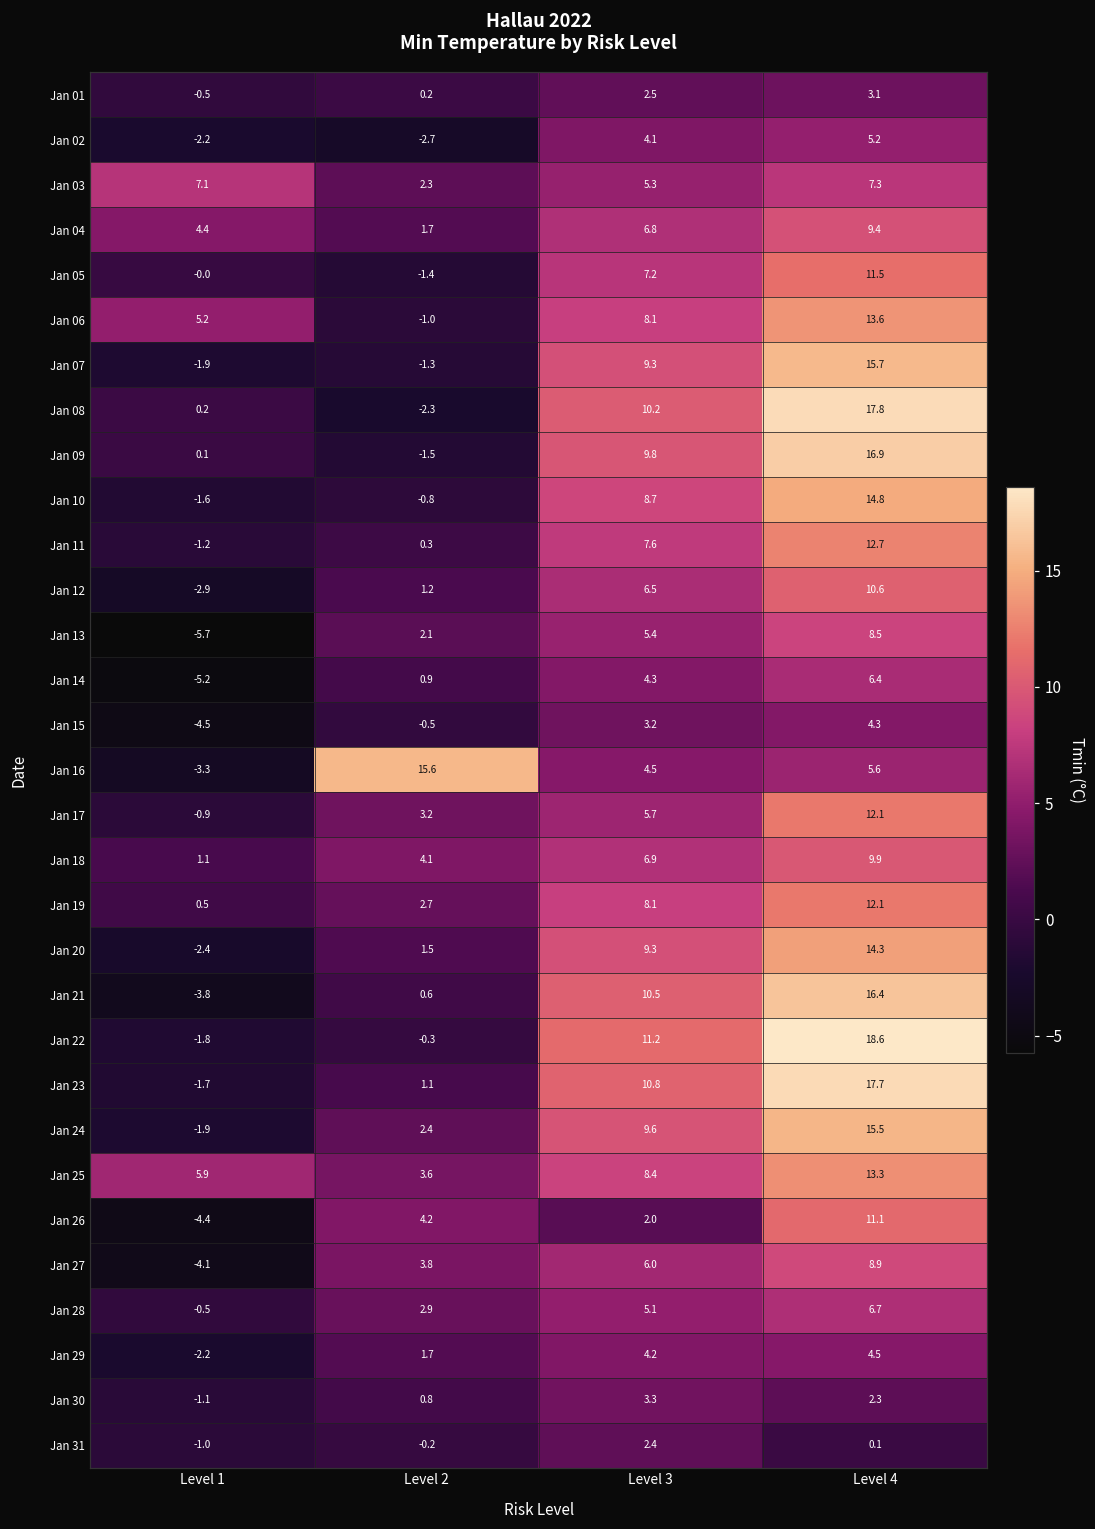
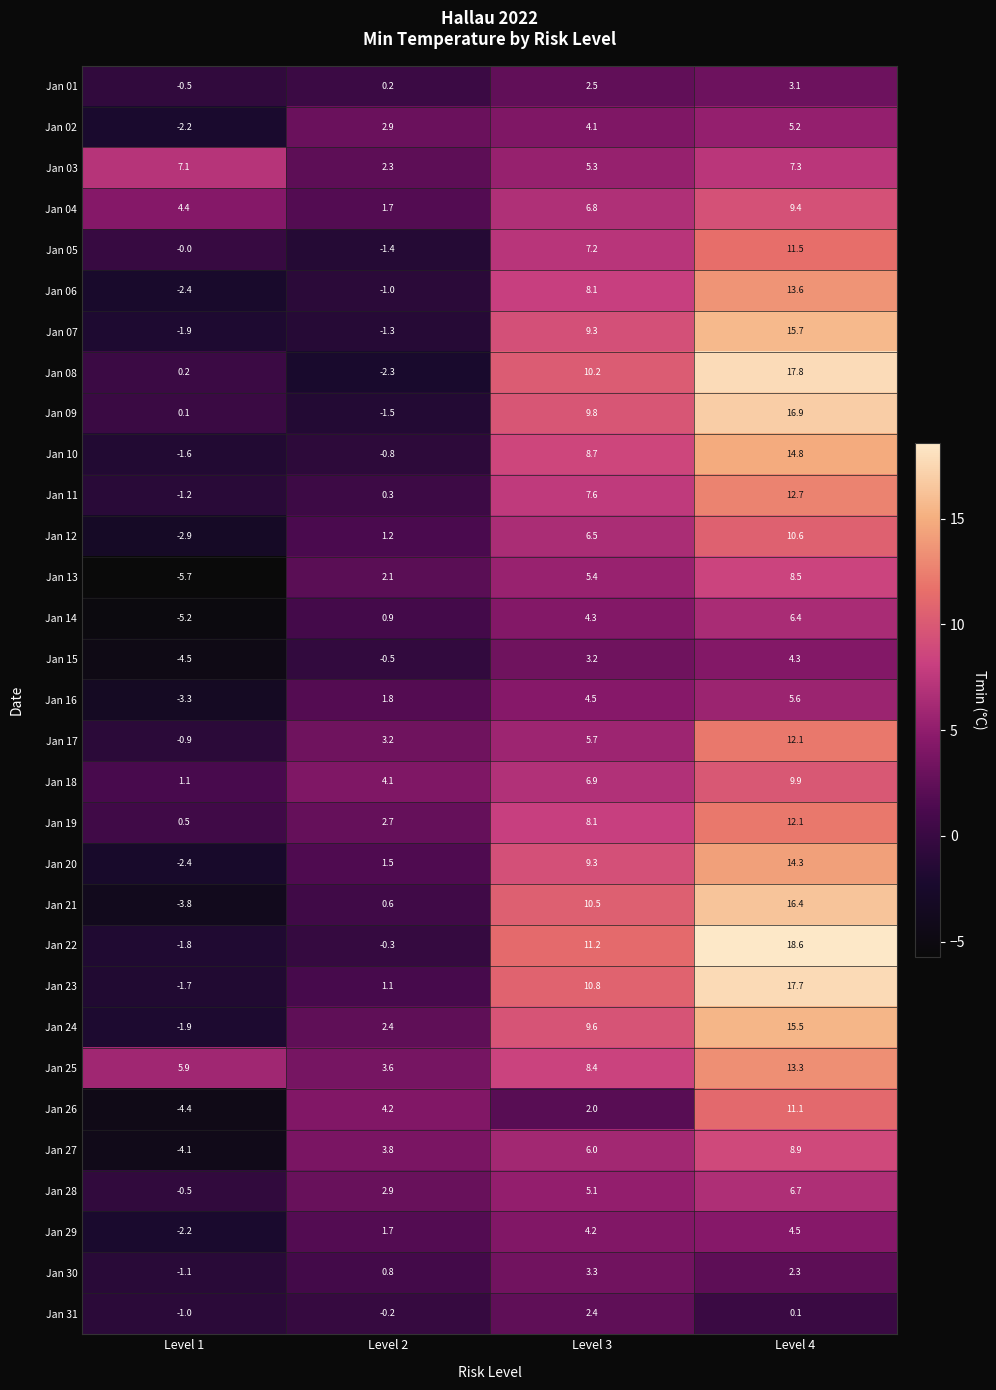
  {
    "Jan 01": {
      "Level 1": -0.5,
      "Level 2": 0.2,
      "Level 3": 2.5,
      "Level 4": 3.1
    },
    "Jan 02": {
      "Level 1": -2.2,
-     "Level 2": -2.7,
+     "Level 2": 2.9,
      "Level 3": 4.1,
      "Level 4": 5.2
    },
    "Jan 03": {
      "Level 1": 7.1,
      "Level 2": 2.3,
      "Level 3": 5.3,
      "Level 4": 7.3
    },
    "Jan 04": {
      "Level 1": 4.4,
      "Level 2": 1.7,
      "Level 3": 6.8,
      "Level 4": 9.4
    },
    "Jan 05": {
      "Level 1": -0.0,
      "Level 2": -1.4,
      "Level 3": 7.2,
      "Level 4": 11.5
    },
    "Jan 06": {
-     "Level 1": 5.2,
+     "Level 1": -2.4,
      "Level 2": -1.0,
      "Level 3": 8.1,
      "Level 4": 13.6
    },
    "Jan 07": {
      "Level 1": -1.9,
      "Level 2": -1.3,
      "Level 3": 9.3,
      "Level 4": 15.7
    },
    "Jan 08": {
      "Level 1": 0.2,
      "Level 2": -2.3,
      "Level 3": 10.2,
      "Level 4": 17.8
    },
    "Jan 09": {
      "Level 1": 0.1,
      "Level 2": -1.5,
      "Level 3": 9.8,
      "Level 4": 16.9
    },
    "Jan 10": {
      "Level 1": -1.6,
      "Level 2": -0.8,
      "Level 3": 8.7,
      "Level 4": 14.8
    },
    "Jan 11": {
      "Level 1": -1.2,
      "Level 2": 0.3,
      "Level 3": 7.6,
      "Level 4": 12.7
    },
    "Jan 12": {
      "Level 1": -2.9,
      "Level 2": 1.2,
      "Level 3": 6.5,
      "Level 4": 10.6
    },
    "Jan 13": {
      "Level 1": -5.7,
      "Level 2": 2.1,
      "Level 3": 5.4,
      "Level 4": 8.5
    },
    "Jan 14": {
      "Level 1": -5.2,
      "Level 2": 0.9,
      "Level 3": 4.3,
      "Level 4": 6.4
    },
    "Jan 15": {
      "Level 1": -4.5,
      "Level 2": -0.5,
      "Level 3": 3.2,
      "Level 4": 4.3
    },
    "Jan 16": {
      "Level 1": -3.3,
-     "Level 2": 15.6,
+     "Level 2": 1.8,
      "Level 3": 4.5,
      "Level 4": 5.6
    },
    "Jan 17": {
      "Level 1": -0.9,
      "Level 2": 3.2,
      "Level 3": 5.7,
      "Level 4": 12.1
    },
    "Jan 18": {
      "Level 1": 1.1,
      "Level 2": 4.1,
      "Level 3": 6.9,
      "Level 4": 9.9
    },
    "Jan 19": {
      "Level 1": 0.5,
      "Level 2": 2.7,
      "Level 3": 8.1,
      "Level 4": 12.1
    },
    "Jan 20": {
      "Level 1": -2.4,
      "Level 2": 1.5,
      "Level 3": 9.3,
      "Level 4": 14.3
    },
    "Jan 21": {
      "Level 1": -3.8,
      "Level 2": 0.6,
      "Level 3": 10.5,
      "Level 4": 16.4
    },
    "Jan 22": {
      "Level 1": -1.8,
      "Level 2": -0.3,
      "Level 3": 11.2,
      "Level 4": 18.6
    },
    "Jan 23": {
      "Level 1": -1.7,
      "Level 2": 1.1,
      "Level 3": 10.8,
      "Level 4": 17.7
    },
    "Jan 24": {
      "Level 1": -1.9,
      "Level 2": 2.4,
      "Level 3": 9.6,
      "Level 4": 15.5
    },
    "Jan 25": {
      "Level 1": 5.9,
      "Level 2": 3.6,
      "Level 3": 8.4,
      "Level 4": 13.3
    },
    "Jan 26": {
      "Level 1": -4.4,
      "Level 2": 4.2,
      "Level 3": 2.0,
      "Level 4": 11.1
    },
    "Jan 27": {
      "Level 1": -4.1,
      "Level 2": 3.8,
      "Level 3": 6.0,
      "Level 4": 8.9
    },
    "Jan 28": {
      "Level 1": -0.5,
      "Level 2": 2.9,
      "Level 3": 5.1,
      "Level 4": 6.7
    },
    "Jan 29": {
      "Level 1": -2.2,
      "Level 2": 1.7,
      "Level 3": 4.2,
      "Level 4": 4.5
    },
    "Jan 30": {
      "Level 1": -1.1,
      "Level 2": 0.8,
      "Level 3": 3.3,
      "Level 4": 2.3
    },
    "Jan 31": {
      "Level 1": -1.0,
      "Level 2": -0.2,
      "Level 3": 2.4,
      "Level 4": 0.1
    }
  }
